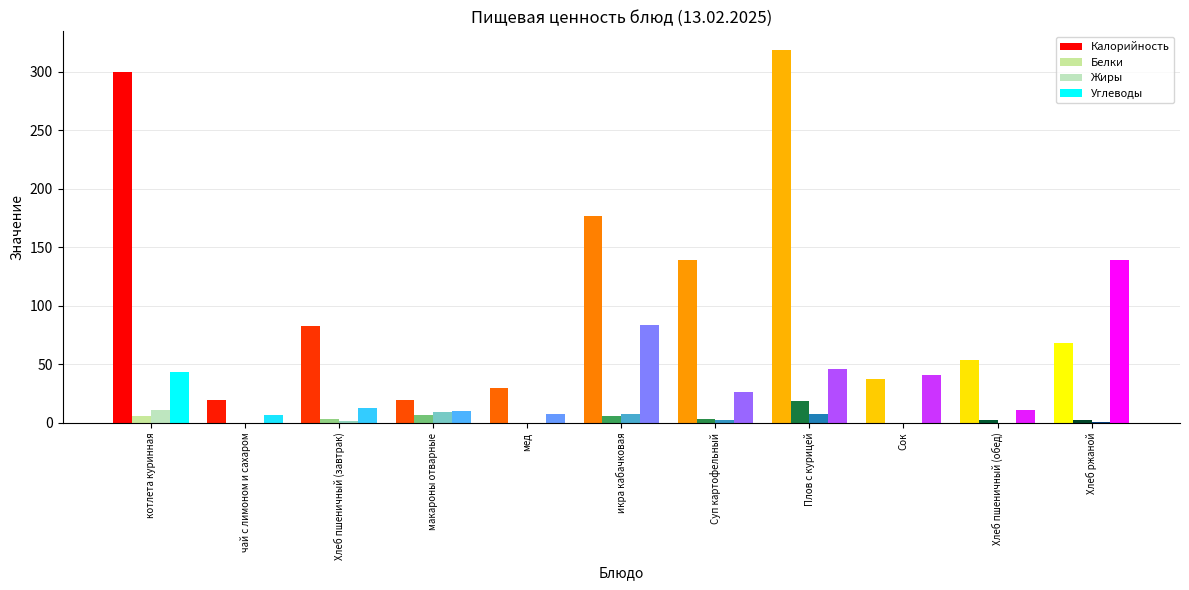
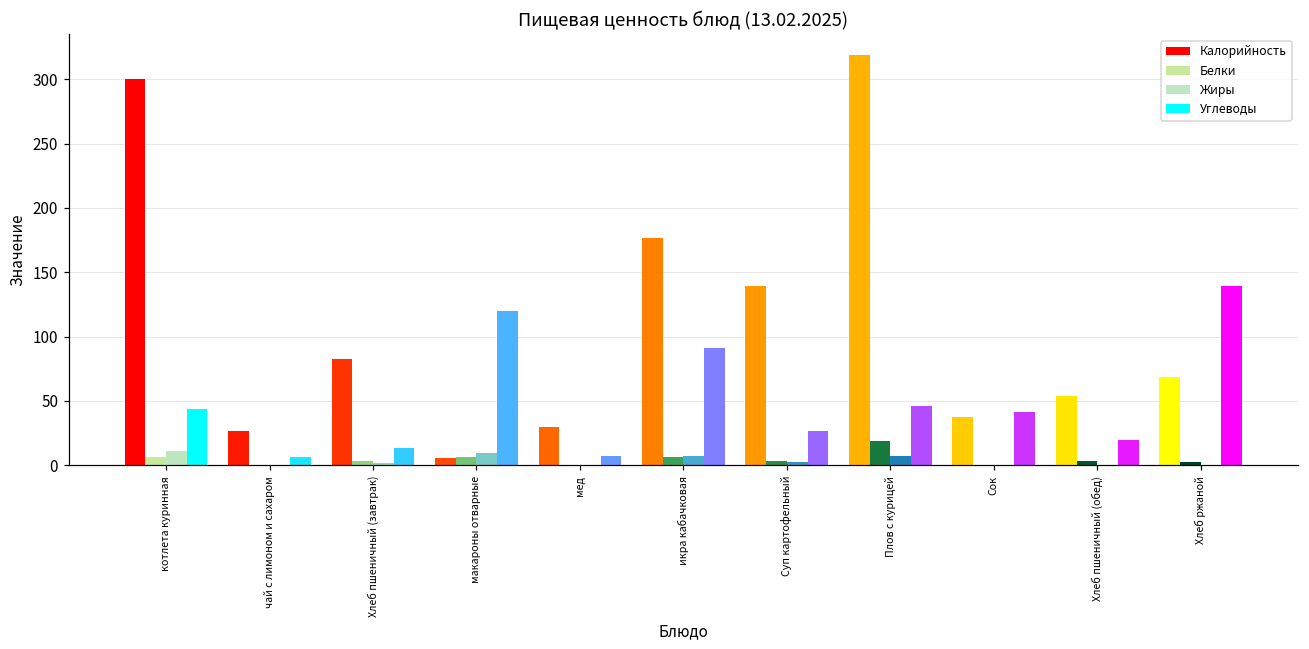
  {
    "Калорийность": {
      "котлета куринная": 300,
-     "чай с лимоном и сахаром": 20,
+     "чай с лимоном и сахаром": 27,
      "Хлеб пшеничный (завтрак)": 83,
-     "макароны отварные": 20,
+     "макароны отварные": 6,
      "мед": 30,
      "икра кабачковая": 177,
      "Суп картофельный": 139,
      "Плов с курицей": 319,
      "Сок": 38,
      "Хлеб пшеничный (обед)": 54,
      "Хлеб ржаной": 68
    },
    "Углеводы": {
      "котлета куринная": 43,
      "чай с лимоном и сахаром": 7,
      "Хлеб пшеничный (завтрак)": 13,
-     "макароны отварные": 10,
+     "макароны отварные": 120,
      "мед": 7,
-     "икра кабачковая": 84,
+     "икра кабачковая": 91,
      "Суп картофельный": 26,
      "Плов с курицей": 46,
      "Сок": 41,
-     "Хлеб пшеничный (обед)": 11,
+     "Хлеб пшеничный (обед)": 20,
      "Хлеб ржаной": 139
    }
  }
